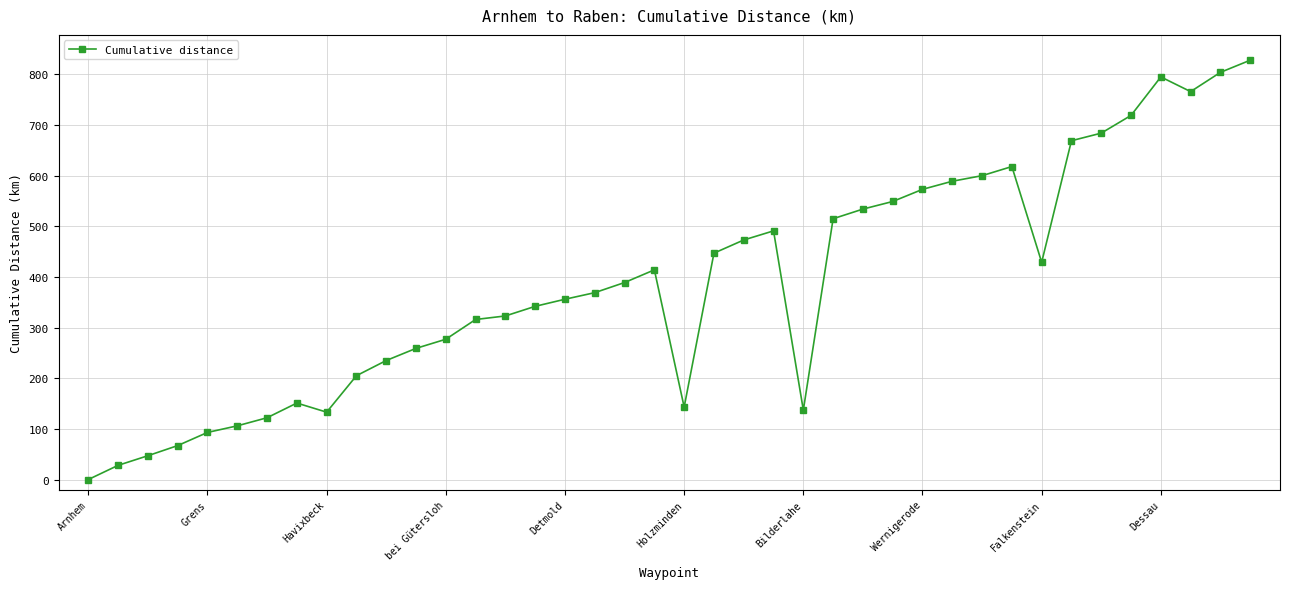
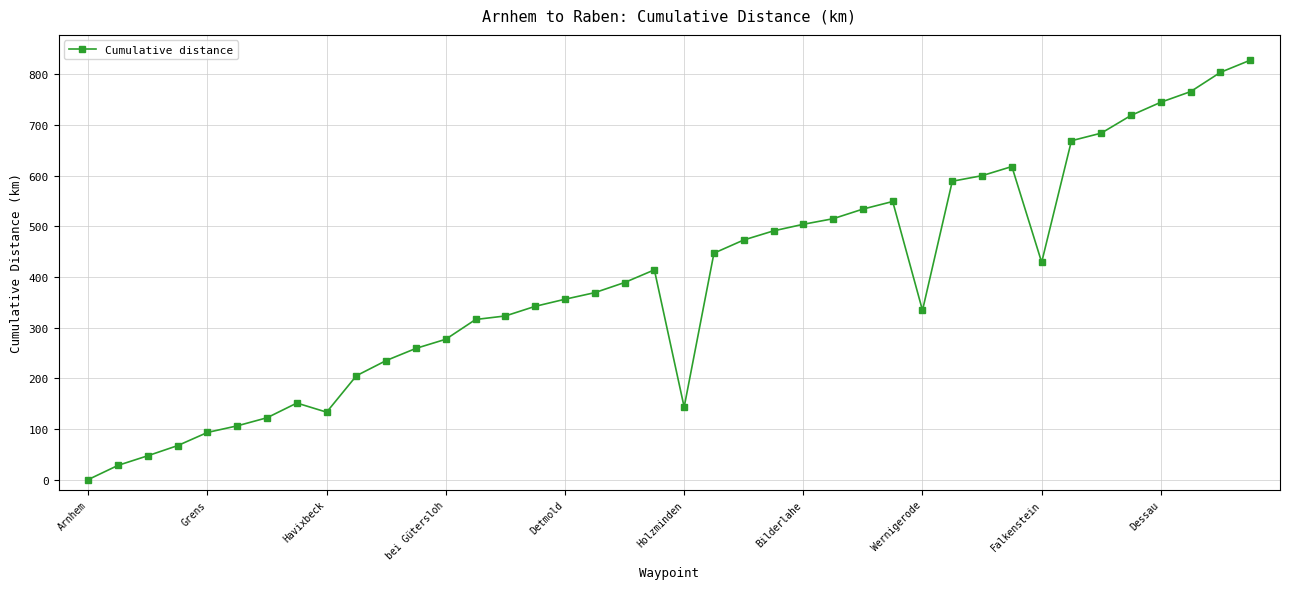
  {
    "Arnhem": 0,
    "Grens": 90,
    "Havixbeck": 130,
    "bei Gütersloh": 280,
    "Detmold": 360,
    "Holzminden": 140,
-   "Bilderlahe": 140,
-   "Wernigerode": 570,
+   "Bilderlahe": 500,
+   "Wernigerode": 330,
    "Falkenstein": 430,
-   "Dessau": 800
+   "Dessau": 750
  }
